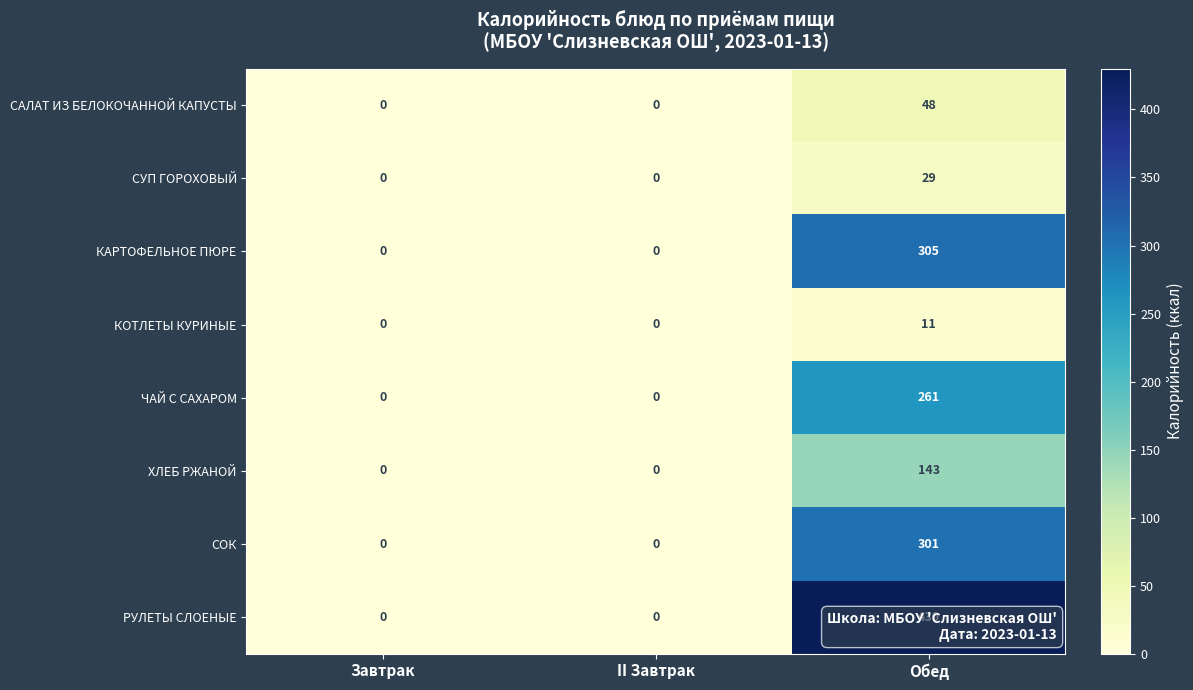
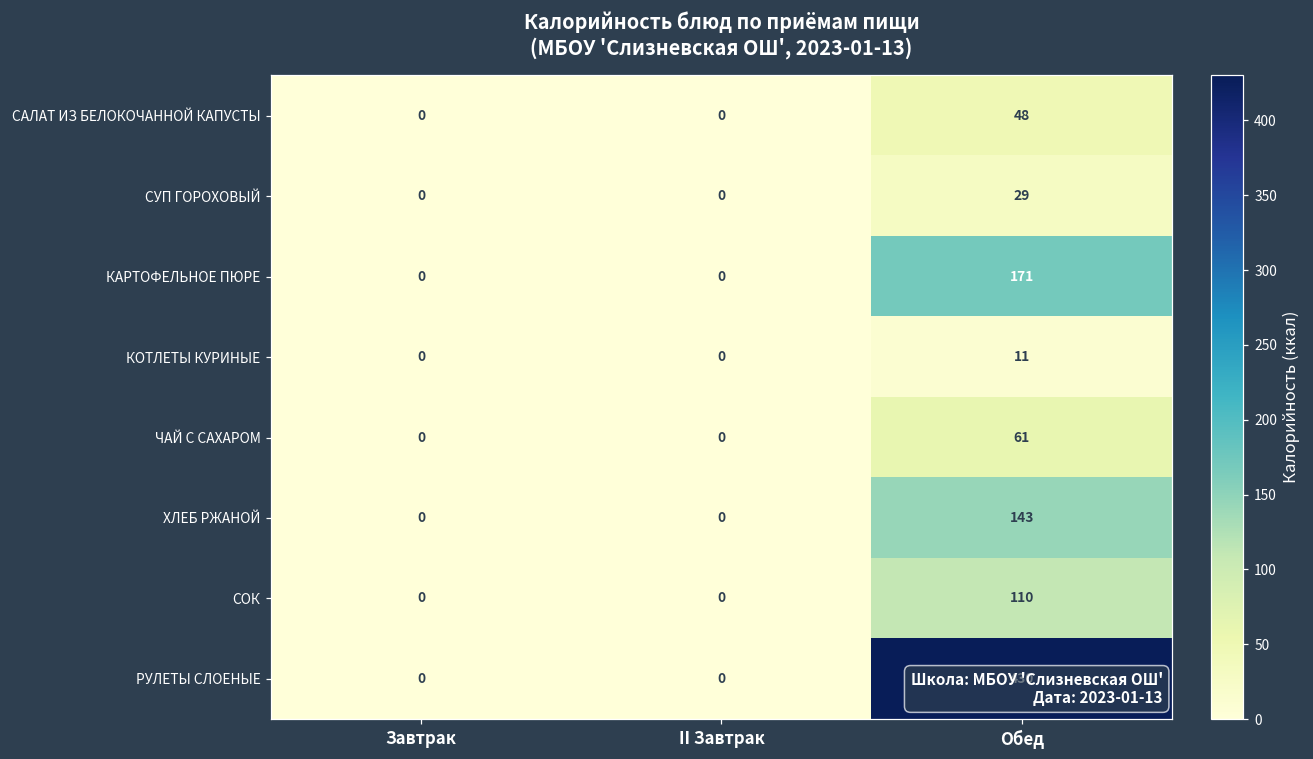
  {
    "САЛАТ ИЗ БЕЛОКОЧАННОЙ КАПУСТЫ": {
      "Завтрак": 0,
      "II Завтрак": 0,
      "Обед": 48
    },
    "СУП ГОРОХОВЫЙ": {
      "Завтрак": 0,
      "II Завтрак": 0,
      "Обед": 29
    },
    "КАРТОФЕЛЬНОЕ ПЮРЕ": {
      "Завтрак": 0,
      "II Завтрак": 0,
-     "Обед": 305
+     "Обед": 171
    },
    "КОТЛЕТЫ КУРИНЫЕ": {
      "Завтрак": 0,
      "II Завтрак": 0,
      "Обед": 11
    },
    "ЧАЙ С САХАРОМ": {
      "Завтрак": 0,
      "II Завтрак": 0,
-     "Обед": 261
+     "Обед": 61
    },
    "ХЛЕБ РЖАНОЙ": {
      "Завтрак": 0,
      "II Завтрак": 0,
      "Обед": 143
    },
    "СОК": {
      "Завтрак": 0,
      "II Завтрак": 0,
-     "Обед": 301
+     "Обед": 110
    },
    "РУЛЕТЫ СЛОЕНЫЕ": {
      "Завтрак": 0,
      "II Завтрак": 0
    }
  }
